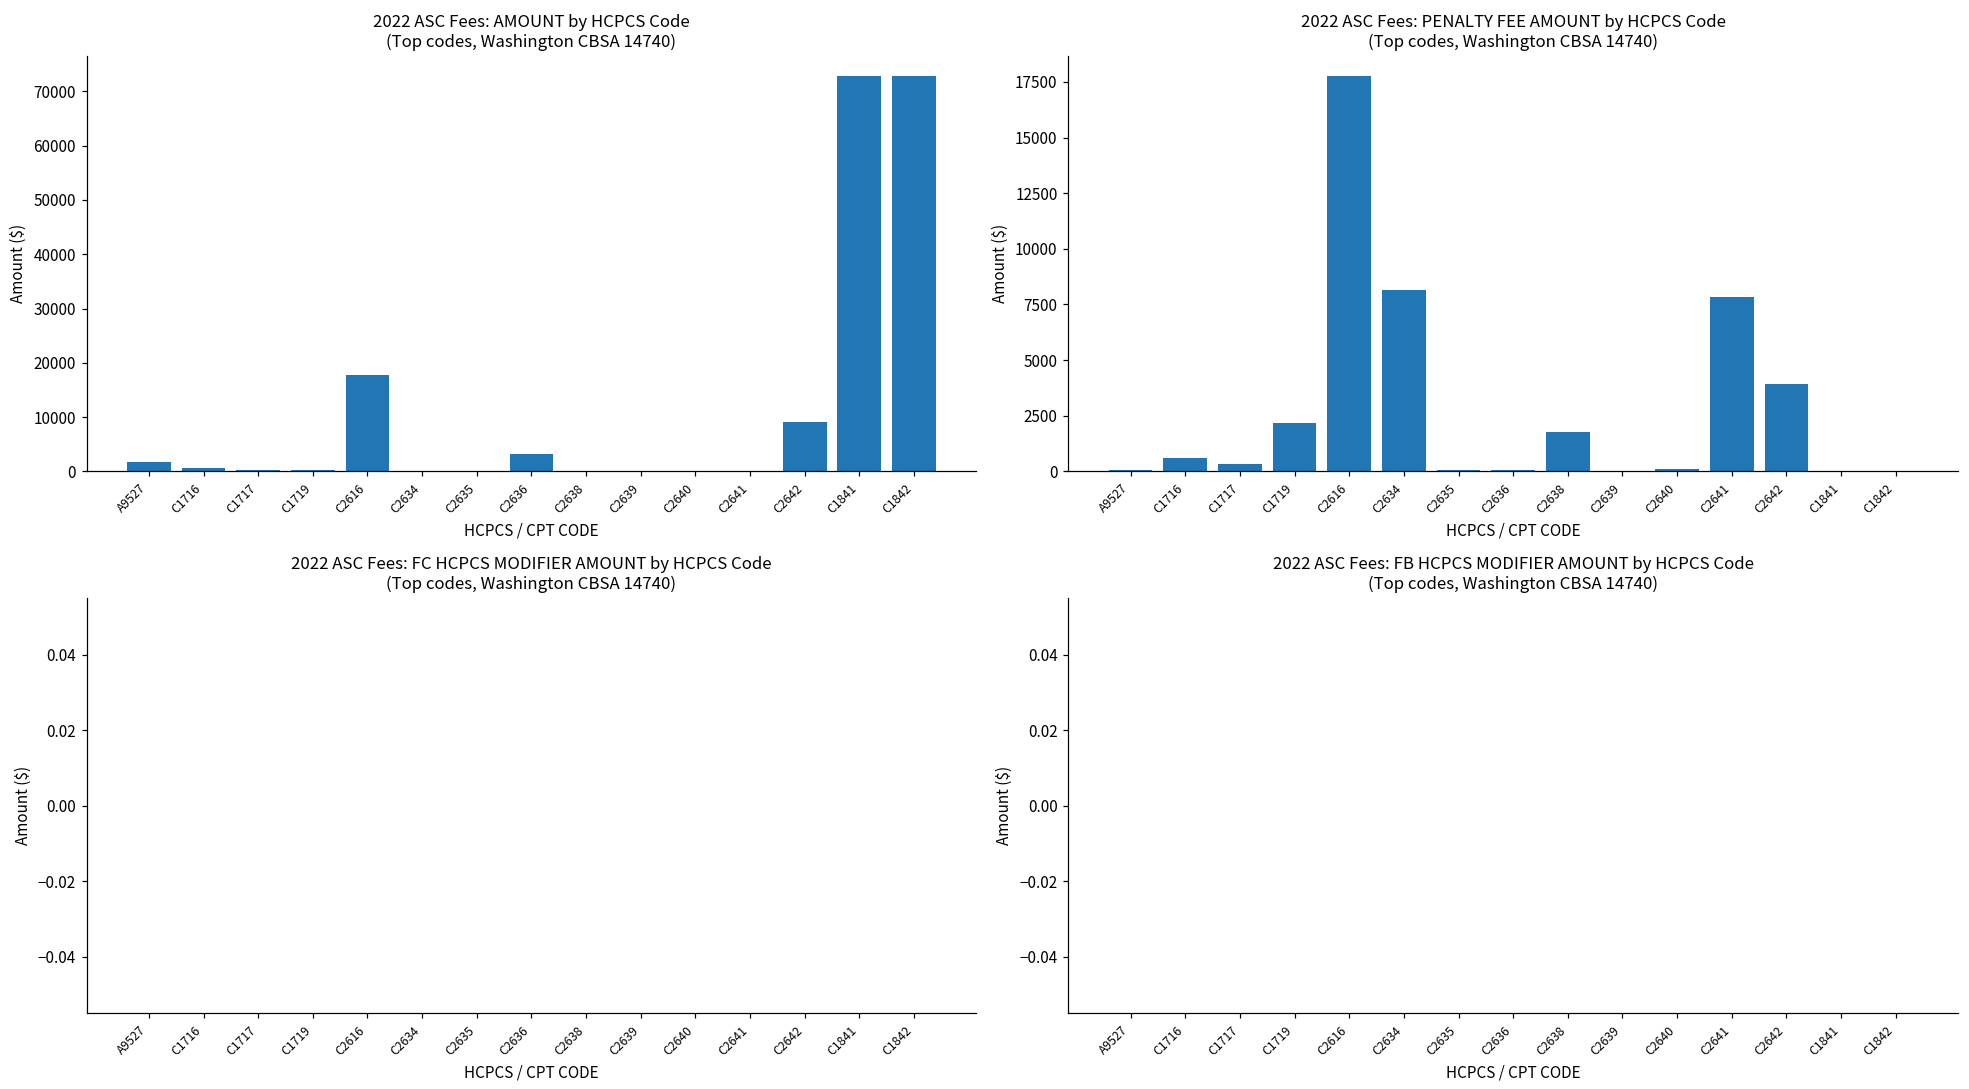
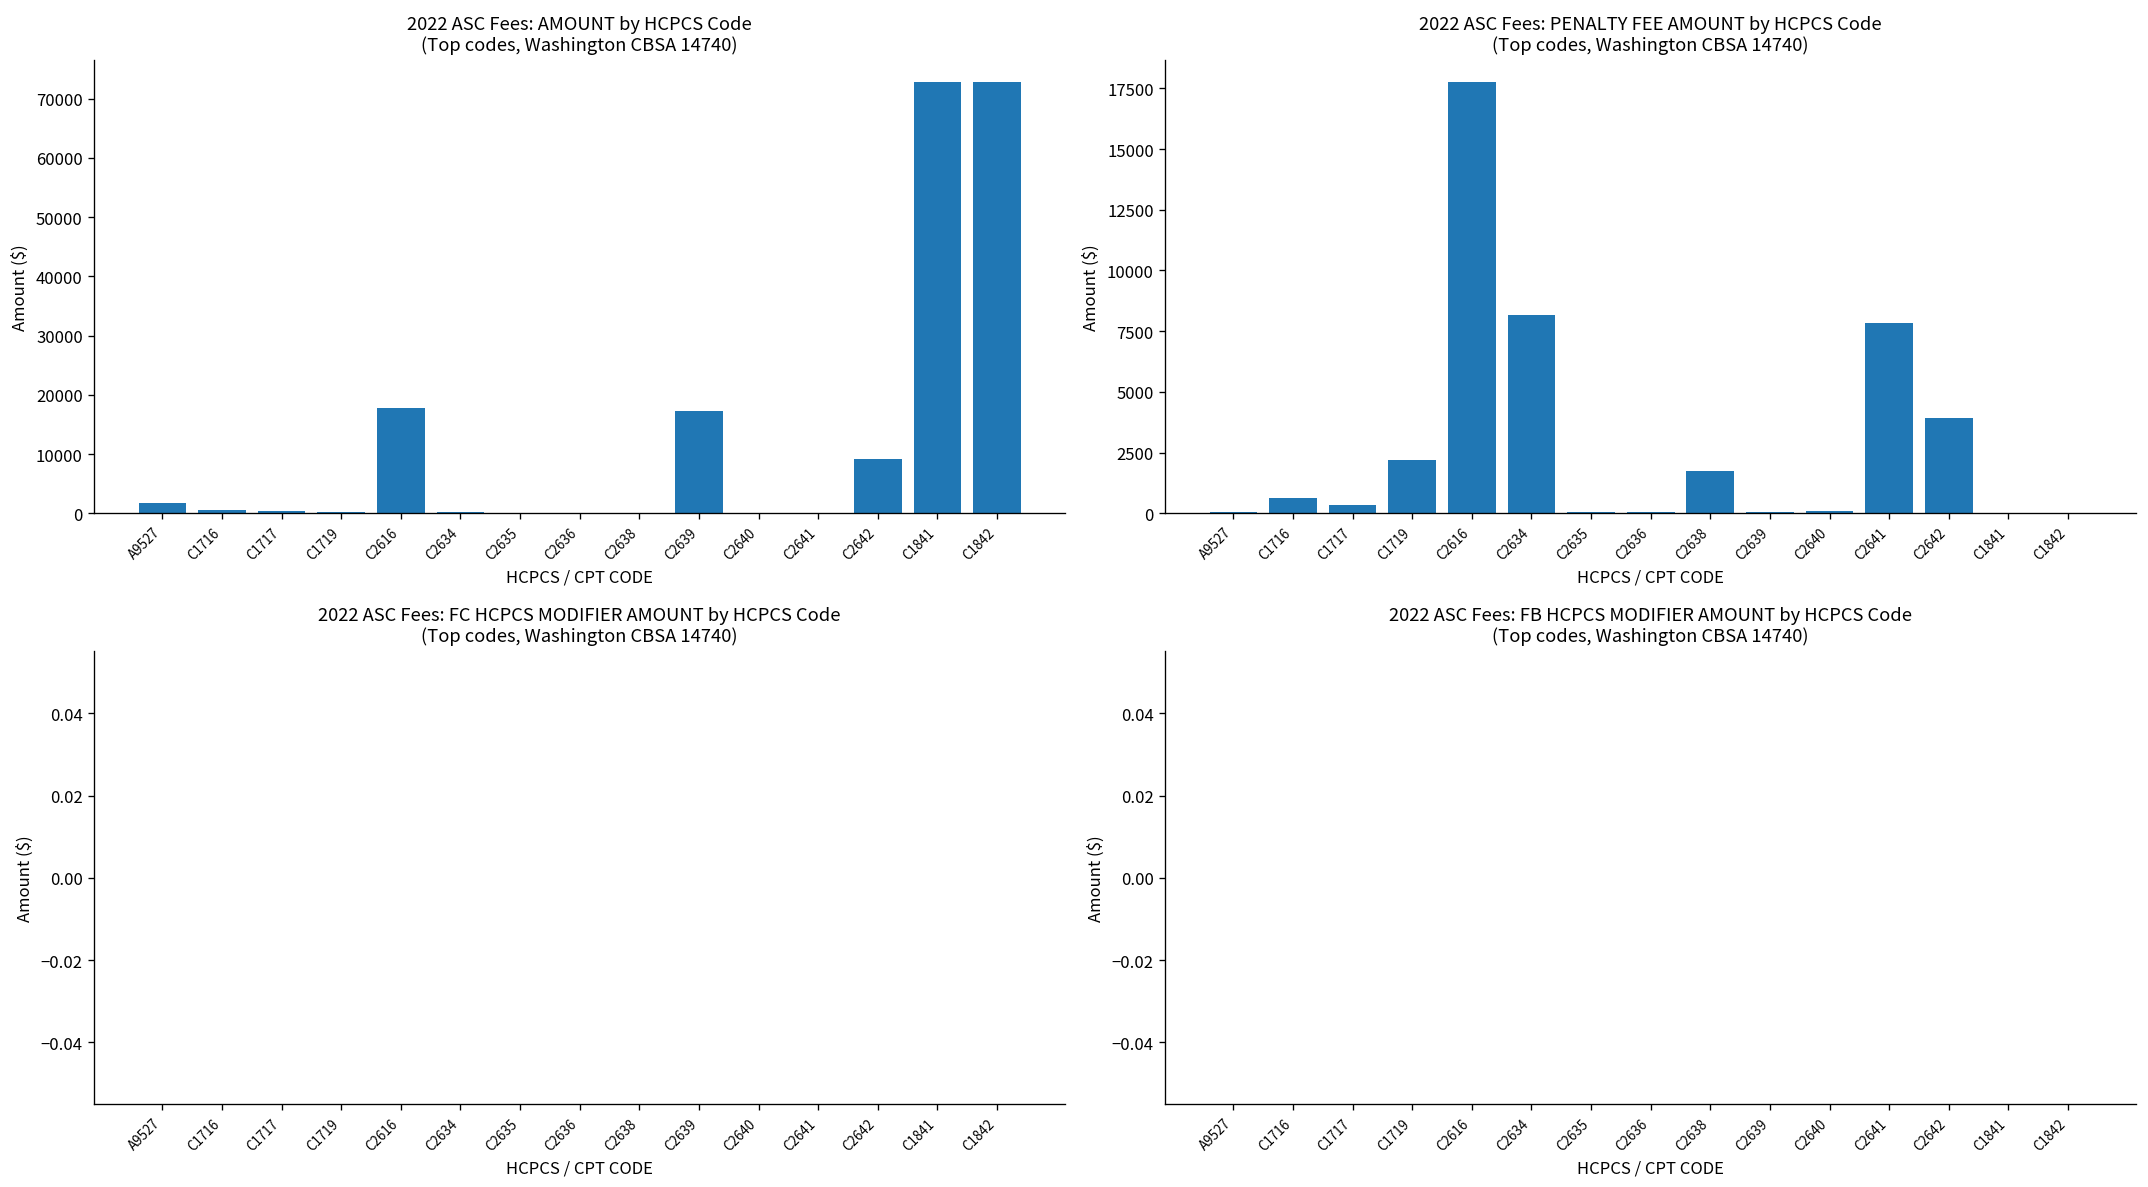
  {
    "2022 ASC Fees: AMOUNT by HCPCS Code (Top codes, Washington CBSA 14740)": {
      "A9527": 2000,
      "C1716": 1000,
      "C2616": 18000,
-     "C2636": 3000,
-     "C2639": 0,
+     "C2636": 0,
+     "C2639": 17000,
      "C2642": 9000,
      "C1841": 73000,
      "C1842": 73000
    },
    "2022 ASC Fees: PENALTY FEE AMOUNT by HCPCS Code (Top codes, Washington CBSA 14740)": {
      "C1716": 600,
      "C1717": 300,
      "C1719": 2200,
      "C2616": 17800,
      "C2634": 8200,
      "C2638": 1800,
      "C2641": 7800,
      "C2642": 3900,
      "C1841": 0,
      "C1842": 0
    },
    "2022 ASC Fees: FC HCPCS MODIFIER AMOUNT by HCPCS Code (Top codes, Washington CBSA 14740)": {
      "A9527": 0.000,
      "C1716": 0.000,
      "C1717": 0.000,
      "C1719": 0.000,
      "C2616": 0.000,
      "C2634": 0.000,
      "C2635": 0.000,
      "C2636": 0.000,
      "C2638": 0.000,
      "C2639": 0.000,
      "C2640": 0.000,
      "C2641": 0.000,
      "C2642": 0.000,
      "C1841": 0.000,
      "C1842": 0.000
    },
    "2022 ASC Fees: FB HCPCS MODIFIER AMOUNT by HCPCS Code (Top codes, Washington CBSA 14740)": {
      "A9527": 0.000,
      "C1716": 0.000,
      "C1717": 0.000,
      "C1719": 0.000,
      "C2616": 0.000,
      "C2634": 0.000,
      "C2635": 0.000,
      "C2636": 0.000,
      "C2638": 0.000,
      "C2639": 0.000,
      "C2640": 0.000,
      "C2641": 0.000,
      "C2642": 0.000,
      "C1841": 0.000,
      "C1842": 0.000
    }
  }
